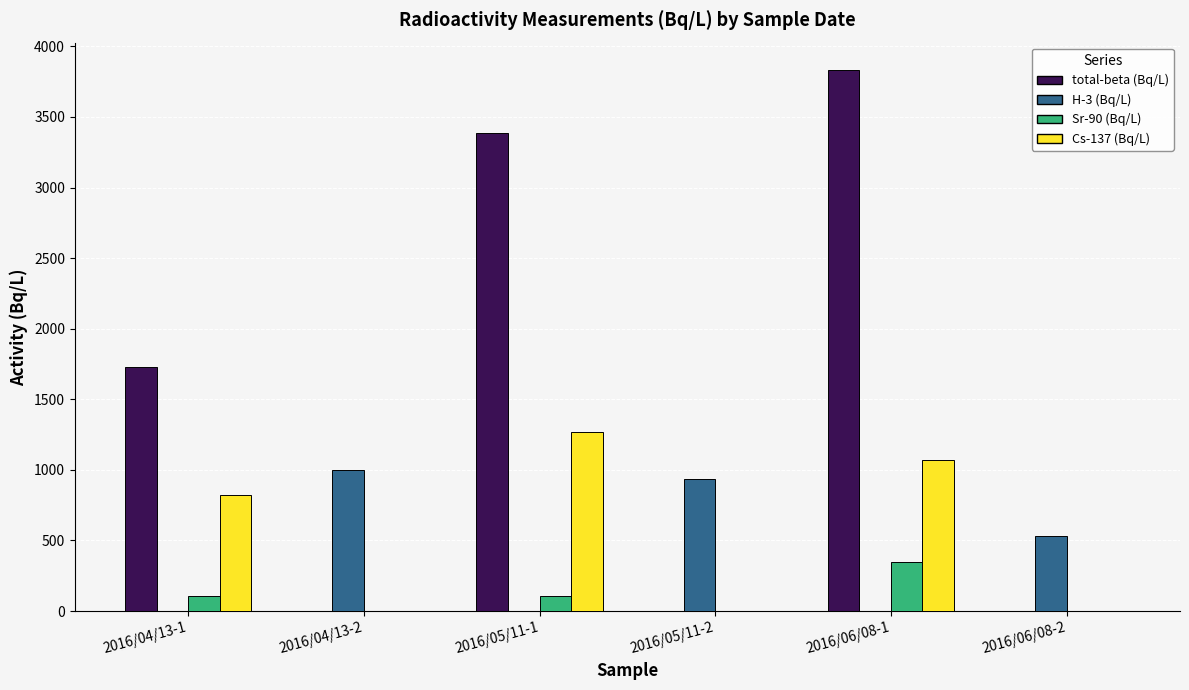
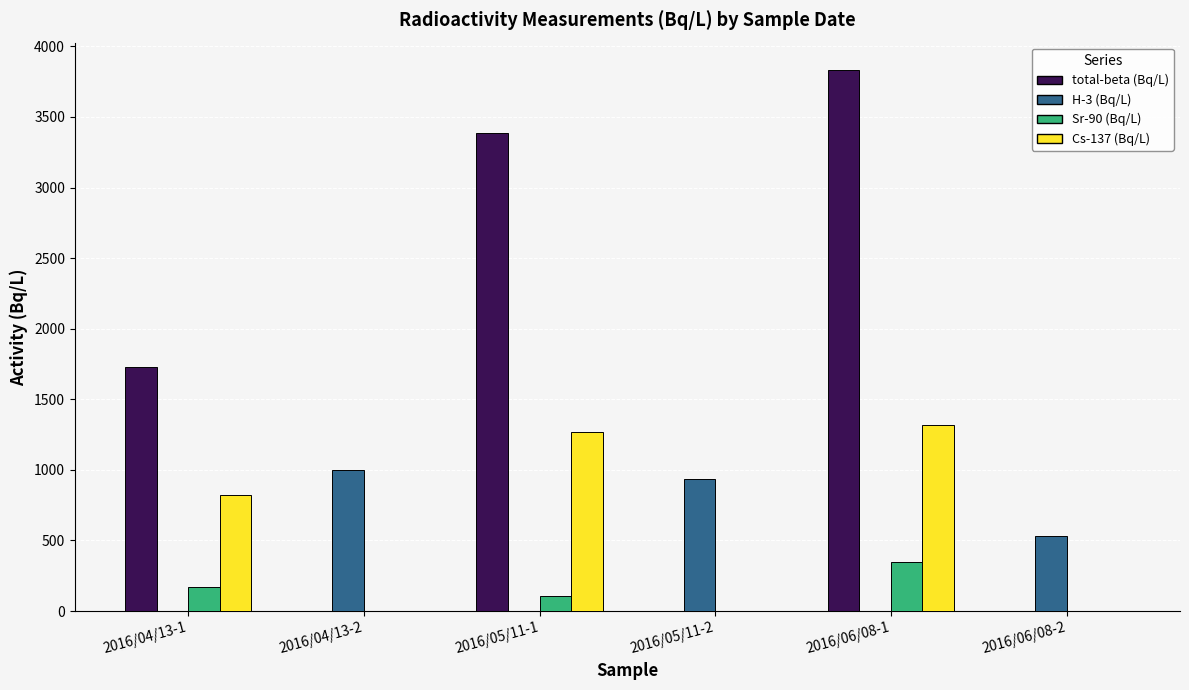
  {
    "total-beta (Bq/L)": {
      "2016/04/13-1": 1730,
      "2016/04/13-2": 0,
      "2016/05/11-1": 3390,
      "2016/05/11-2": 0,
      "2016/06/08-1": 3840,
      "2016/06/08-2": 0
    },
    "H-3 (Bq/L)": {
      "2016/04/13-1": 0,
      "2016/04/13-2": 1000,
      "2016/05/11-1": 0,
      "2016/05/11-2": 940,
      "2016/06/08-1": 0,
      "2016/06/08-2": 530
    },
    "Sr-90 (Bq/L)": {
-     "2016/04/13-1": 110,
+     "2016/04/13-1": 170,
      "2016/04/13-2": 0,
      "2016/05/11-1": 100,
      "2016/05/11-2": 0,
      "2016/06/08-1": 350,
      "2016/06/08-2": 0
    },
    "Cs-137 (Bq/L)": {
      "2016/04/13-1": 820,
      "2016/04/13-2": 0,
      "2016/05/11-1": 1270,
      "2016/05/11-2": 0,
-     "2016/06/08-1": 1070,
+     "2016/06/08-1": 1320,
      "2016/06/08-2": 0
    }
  }
